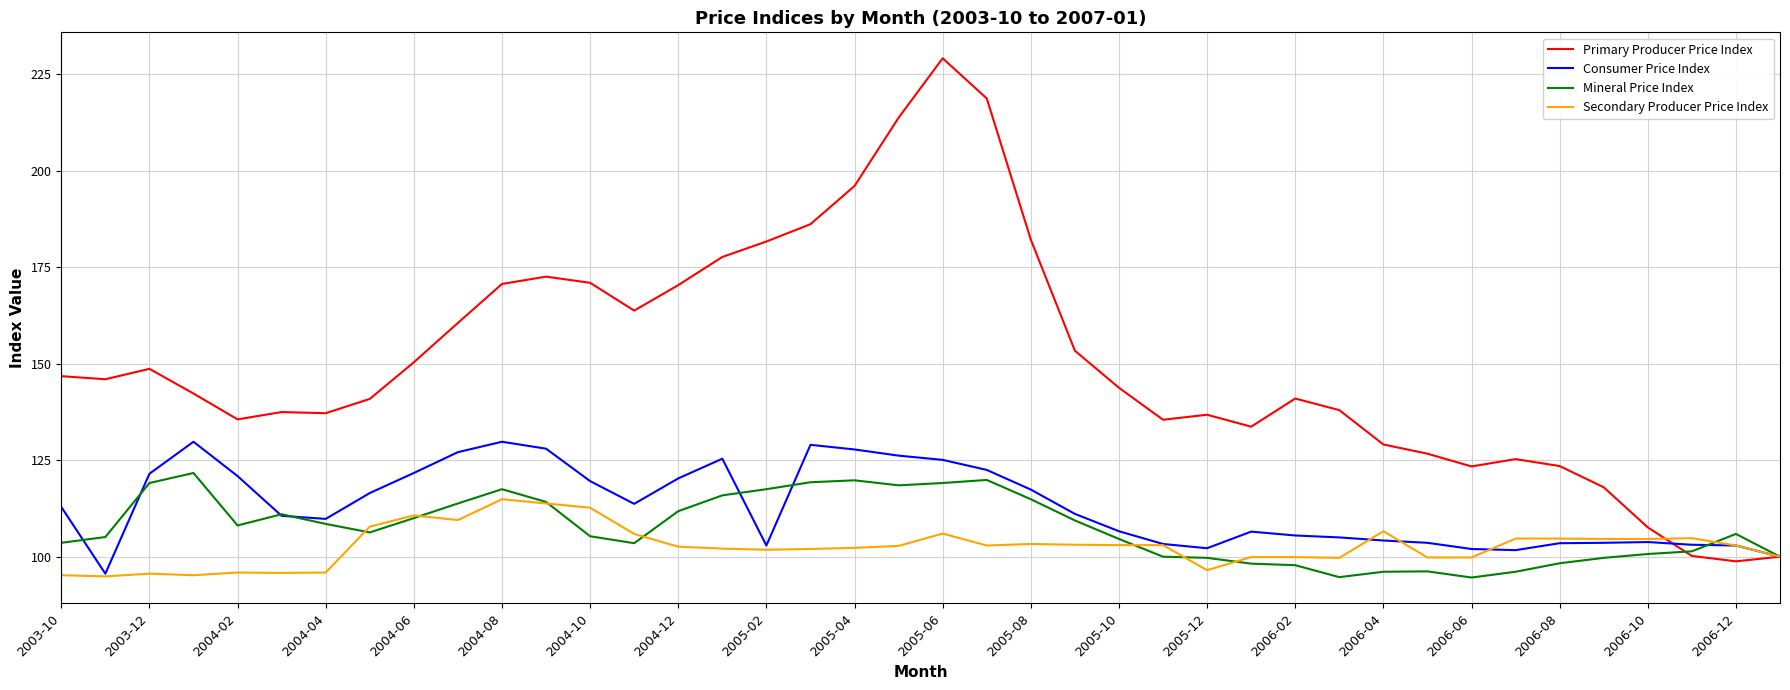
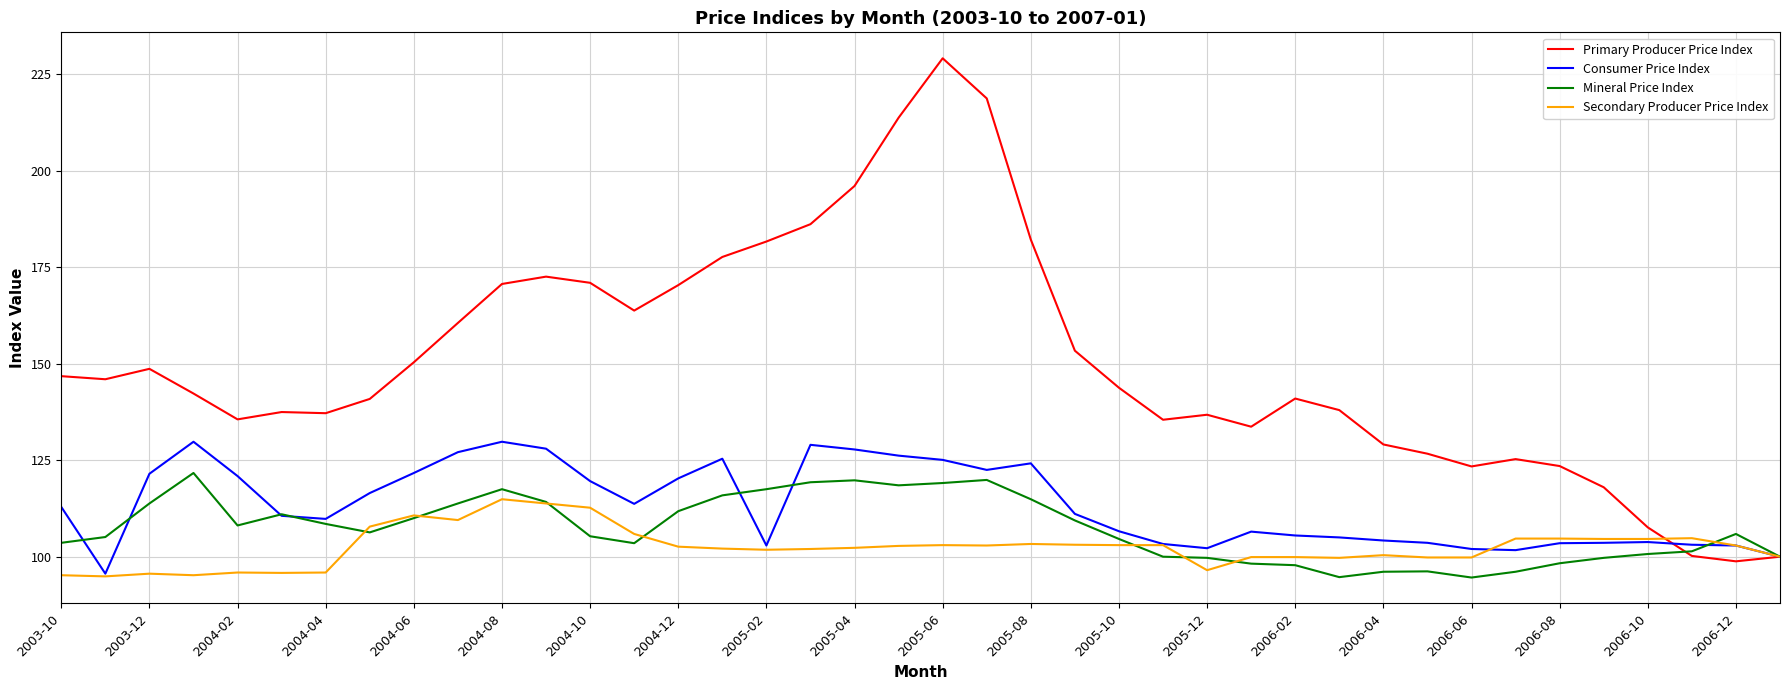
  {
    "Primary Producer Price Index": {
      "2003-10": 147,
      "2003-12": 149,
      "2004-02": 136,
      "2004-04": 137,
      "2004-06": 150,
      "2004-08": 171,
      "2004-10": 171,
      "2004-12": 170,
      "2005-02": 182,
      "2005-04": 196,
      "2005-06": 229,
      "2005-08": 182,
      "2005-10": 144,
      "2005-12": 137,
      "2006-02": 141,
      "2006-04": 129,
      "2006-06": 123,
      "2006-08": 124,
      "2006-10": 108,
      "2006-12": 99
    },
    "Consumer Price Index": {
      "2003-10": 113,
      "2003-12": 122,
      "2004-02": 121,
      "2004-04": 110,
      "2004-06": 122,
      "2004-08": 130,
      "2004-10": 120,
      "2004-12": 120,
      "2005-02": 103,
      "2005-04": 128,
      "2005-06": 125,
-     "2005-08": 117,
+     "2005-08": 124,
      "2005-10": 107,
      "2005-12": 102,
      "2006-02": 106,
      "2006-04": 104,
      "2006-06": 102,
      "2006-08": 104,
      "2006-10": 104
    },
    "Mineral Price Index": {
      "2003-10": 104,
-     "2003-12": 119,
+     "2003-12": 114,
      "2004-02": 108,
      "2004-04": 109,
      "2004-06": 110,
      "2004-08": 118,
      "2004-10": 105,
      "2004-12": 112,
      "2005-02": 118,
      "2005-04": 120,
      "2005-06": 119,
      "2005-08": 115,
      "2005-10": 105,
      "2005-12": 100,
      "2006-02": 98,
      "2006-04": 96,
      "2006-06": 95,
      "2006-08": 98,
      "2006-10": 101,
      "2006-12": 106
    },
    "Secondary Producer Price Index": {
      "2003-10": 95,
      "2003-12": 96,
      "2004-02": 96,
      "2004-04": 96,
      "2004-06": 111,
      "2004-08": 115,
      "2004-10": 113,
      "2004-12": 103,
      "2005-02": 102,
      "2005-04": 102,
-     "2005-06": 106,
+     "2005-06": 103,
      "2005-08": 103,
      "2005-10": 103,
      "2005-12": 97,
      "2006-02": 100,
-     "2006-04": 107,
+     "2006-04": 100,
      "2006-06": 100,
      "2006-08": 105,
      "2006-10": 105
    }
  }
